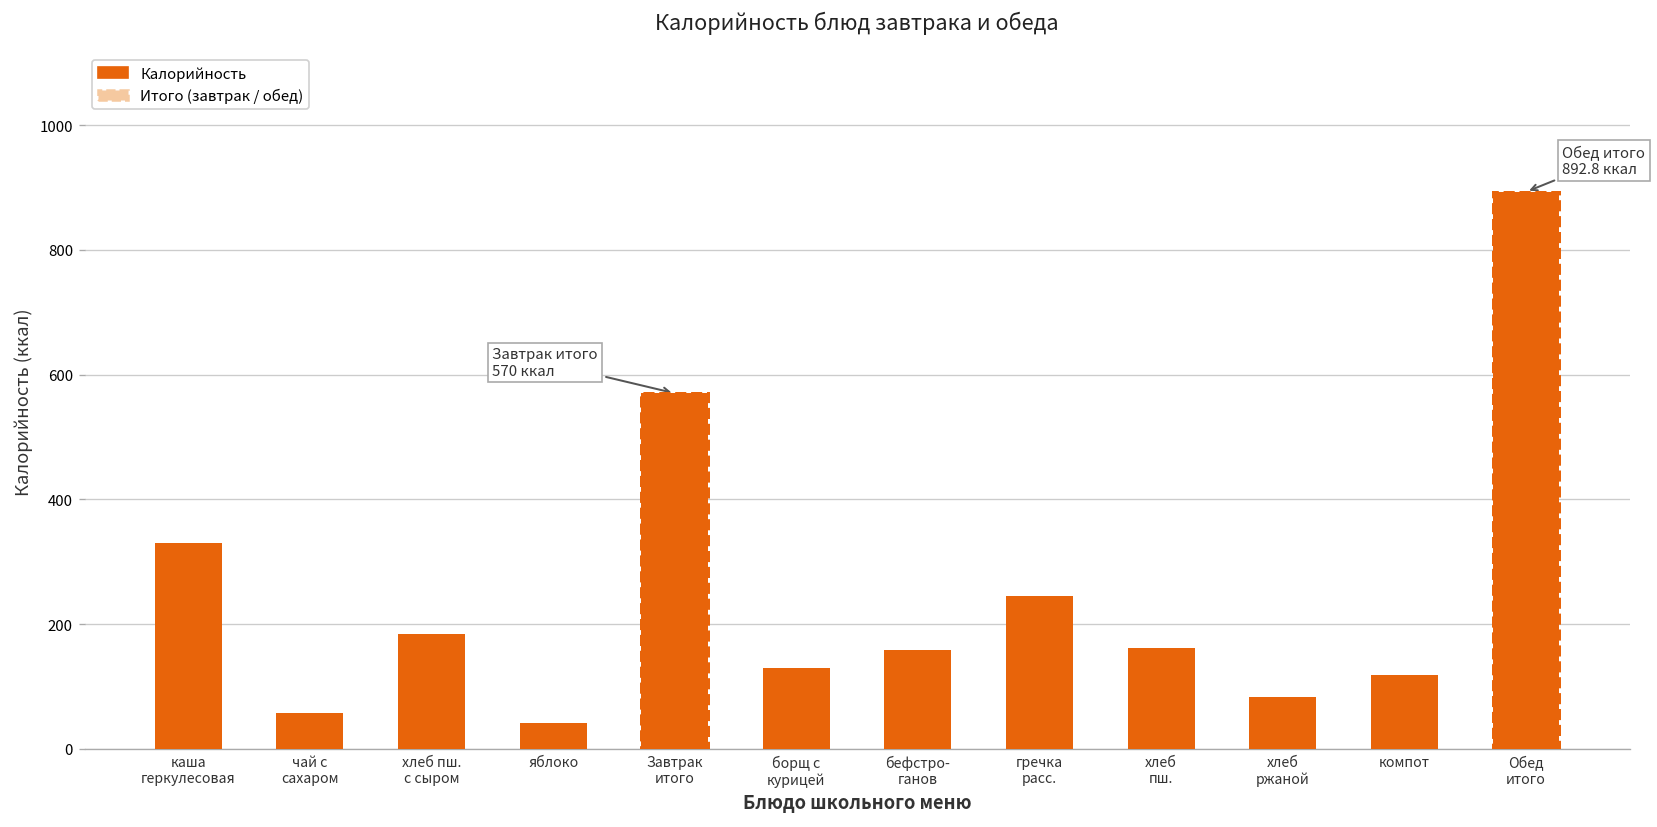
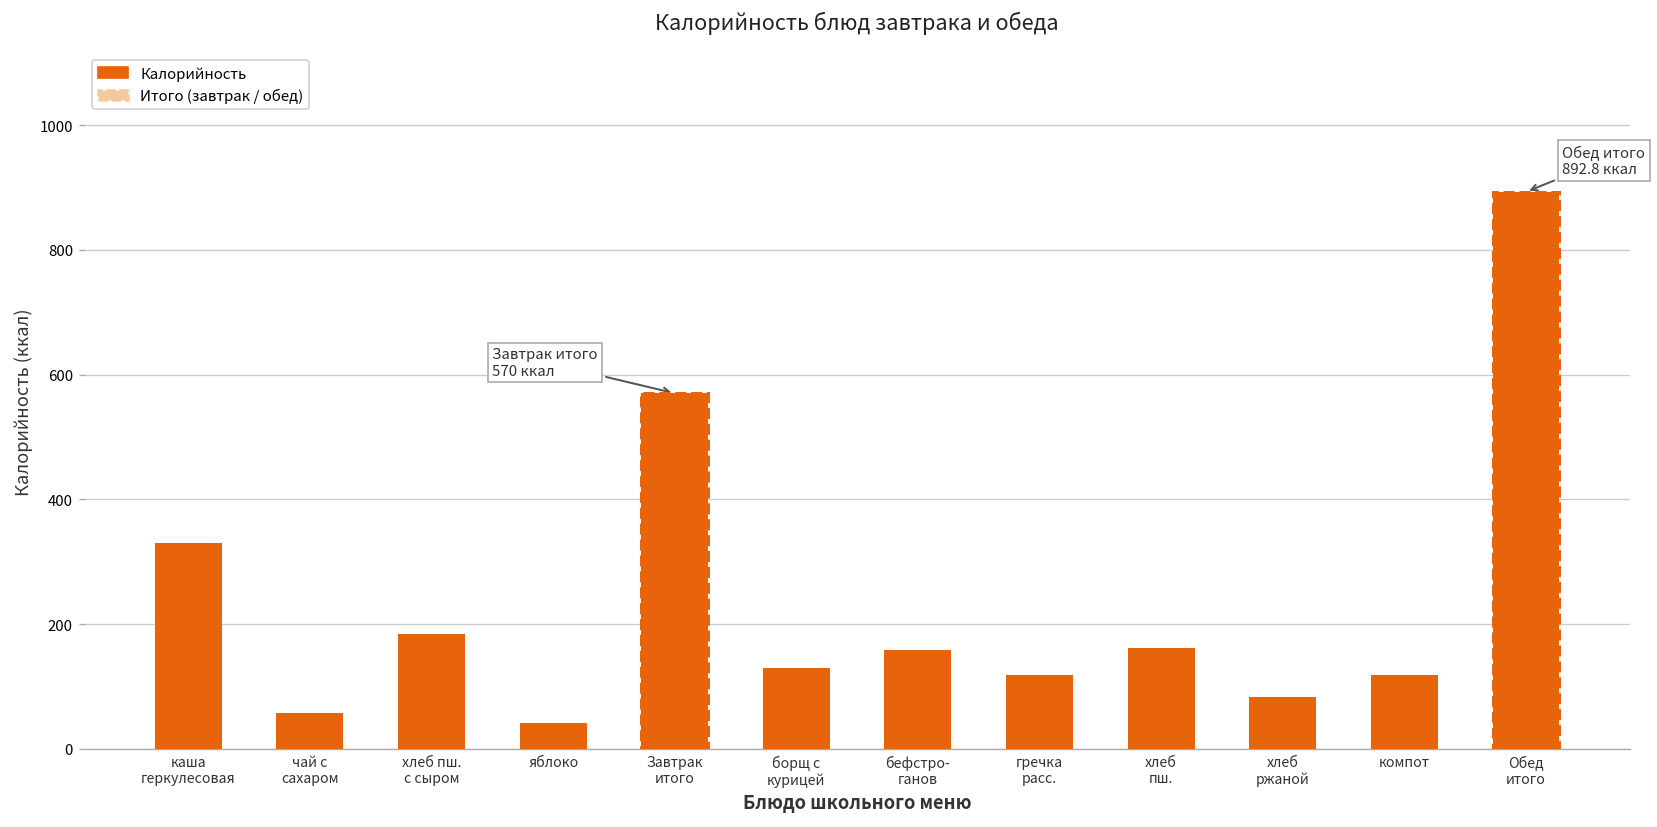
  {
    "Калорийность": {
      "каша геркулесовая": 330,
      "чай с сахаром": 60,
      "хлеб пш. с сыром": 180,
      "яблоко": 40,
      "борщ с курицей": 130,
      "бефстро- ганов": 160,
-     "гречка расс.": 250,
+     "гречка расс.": 120,
      "хлеб пш.": 160,
      "хлеб ржаной": 80,
      "компот": 120
    }
  }
